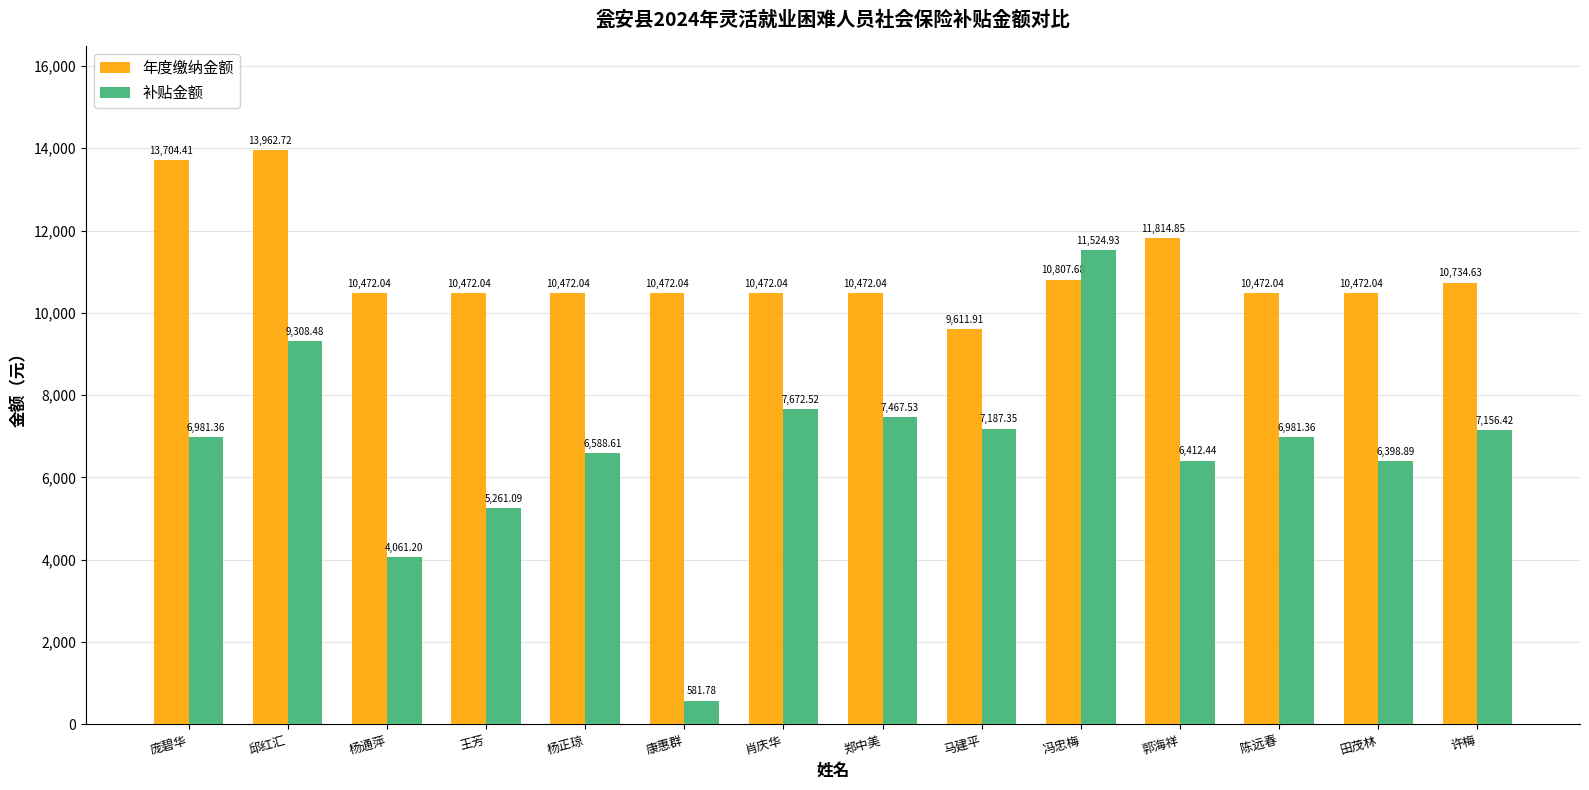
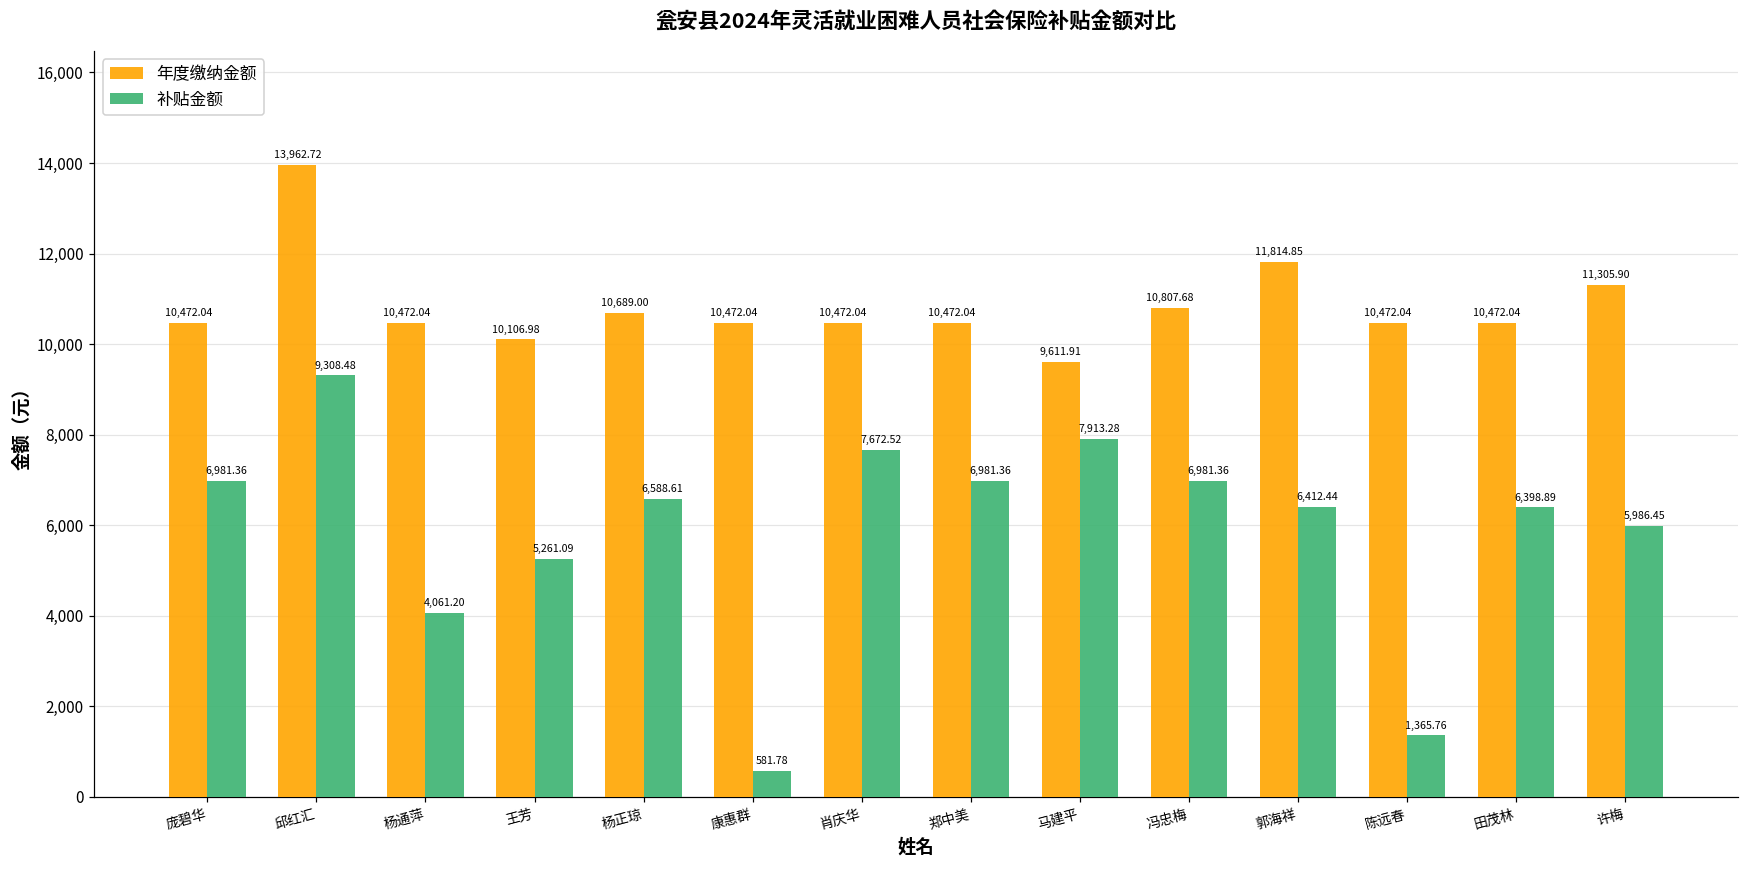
  {
    "年度缴纳金额": {
-     "庞碧华": "13,704.41",
+     "庞碧华": "10,472.04",
      "邱红汇": "13,962.72",
      "杨通萍": "10,472.04",
-     "王芳": "10,472.04",
-     "杨正琼": "10,472.04",
+     "王芳": "10,106.98",
+     "杨正琼": "10,689.00",
      "康惠群": "10,472.04",
      "肖庆华": "10,472.04",
      "郑中美": "10,472.04",
      "马建平": "9,611.91",
      "冯忠梅": "10,807.68",
      "郭海祥": "11,814.85",
      "陈远春": "10,472.04",
      "田茂林": "10,472.04",
-     "许梅": "10,734.63"
+     "许梅": "11,305.90"
    },
    "补贴金额": {
      "庞碧华": "6,981.36",
      "邱红汇": "9,308.48",
      "杨通萍": "4,061.20",
      "王芳": "5,261.09",
      "杨正琼": "6,588.61",
      "康惠群": "581.78",
      "肖庆华": "7,672.52",
-     "郑中美": "7,467.53",
-     "马建平": "7,187.35",
-     "冯忠梅": "11,524.93",
+     "郑中美": "6,981.36",
+     "马建平": "7,913.28",
+     "冯忠梅": "6,981.36",
      "郭海祥": "6,412.44",
-     "陈远春": "6,981.36",
+     "陈远春": "1,365.76",
      "田茂林": "6,398.89",
-     "许梅": "7,156.42"
+     "许梅": "5,986.45"
    }
  }
